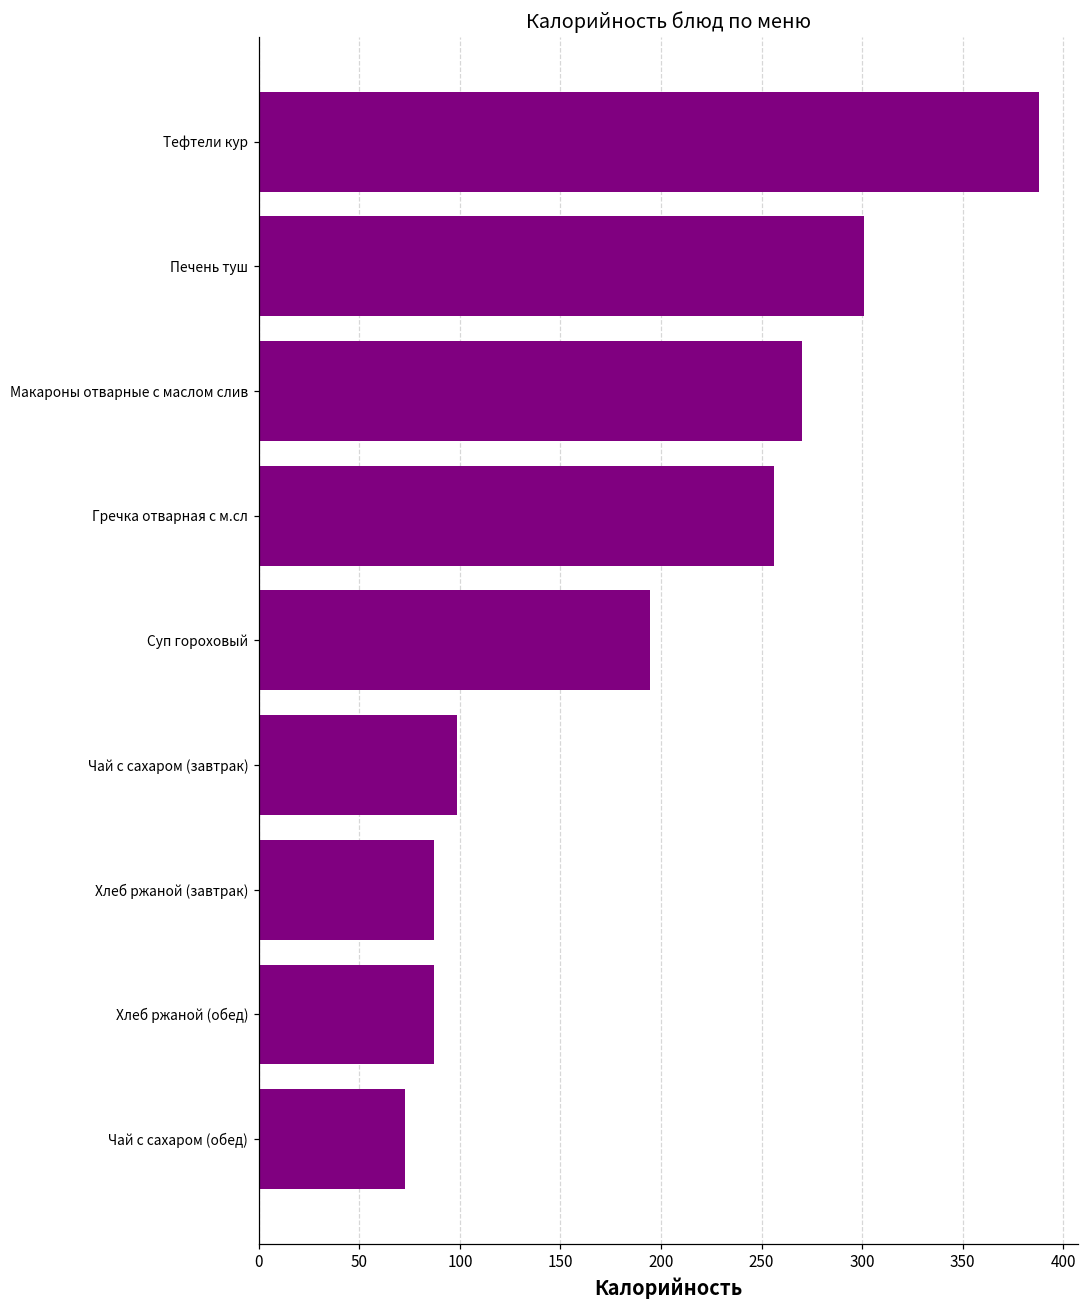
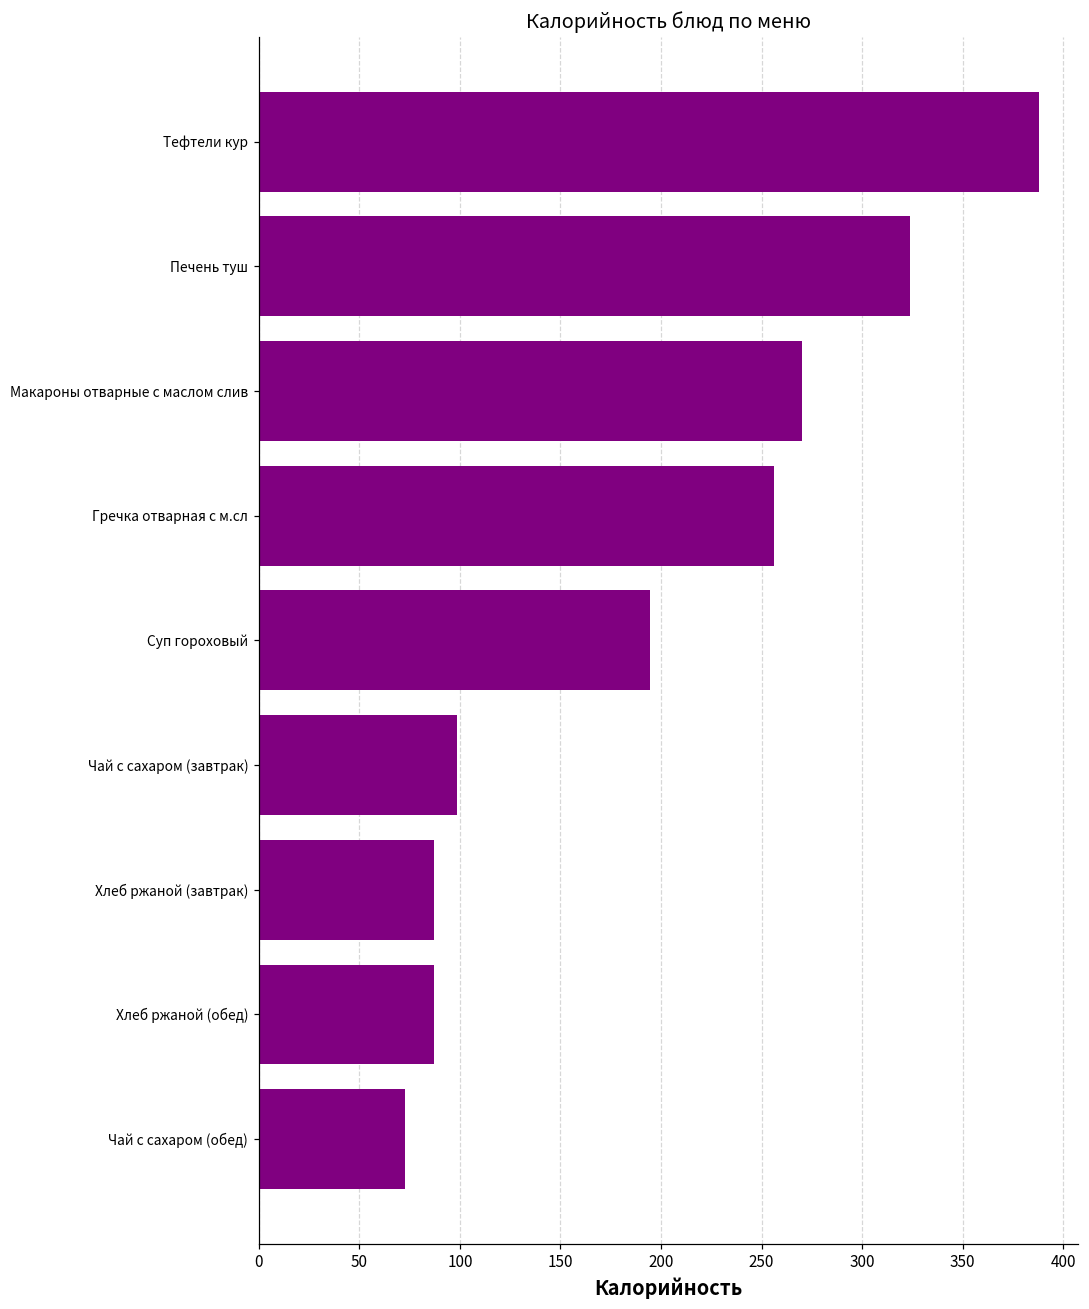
  {
    "Тефтели кур": 388,
-   "Печень туш": 301,
+   "Печень туш": 324,
    "Макароны отварные с маслом слив": 270,
    "Гречка отварная с м.сл": 256,
    "Суп гороховый": 195,
    "Чай с сахаром (завтрак)": 99,
    "Хлеб ржаной (завтрак)": 87,
    "Хлеб ржаной (обед)": 87,
    "Чай с сахаром (обед)": 73
  }
